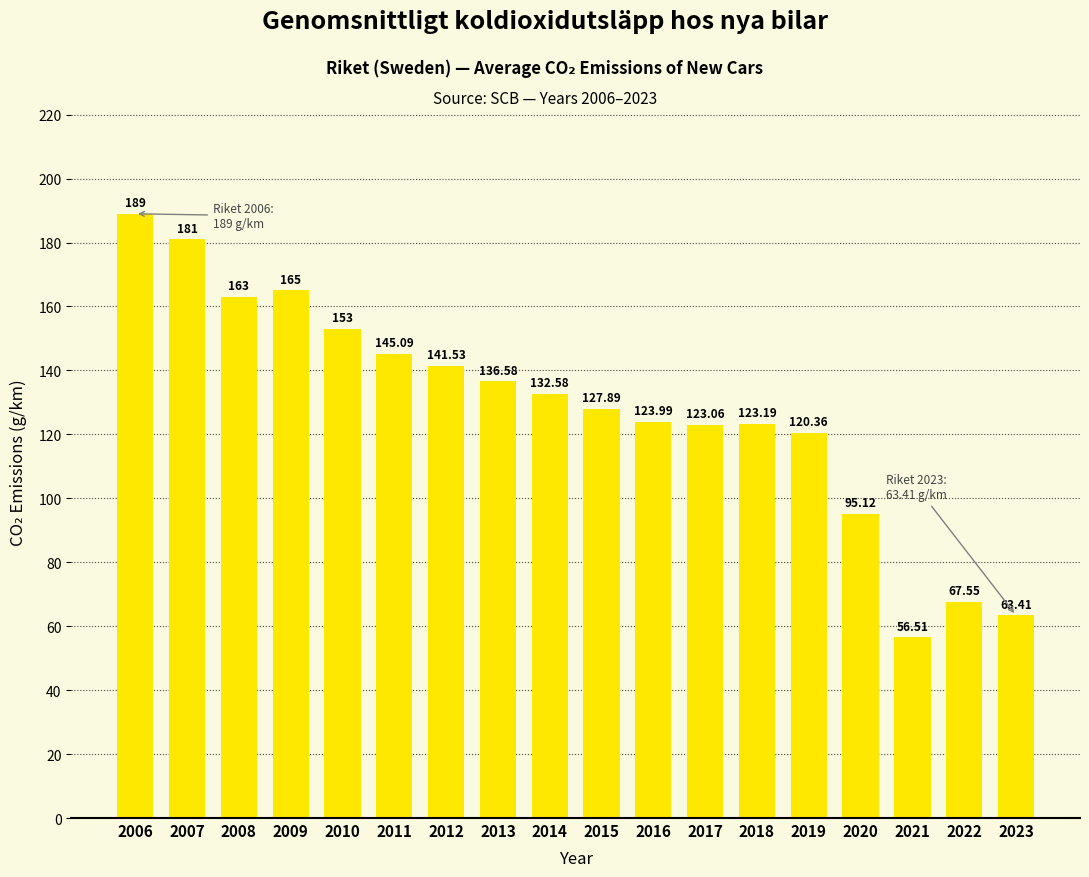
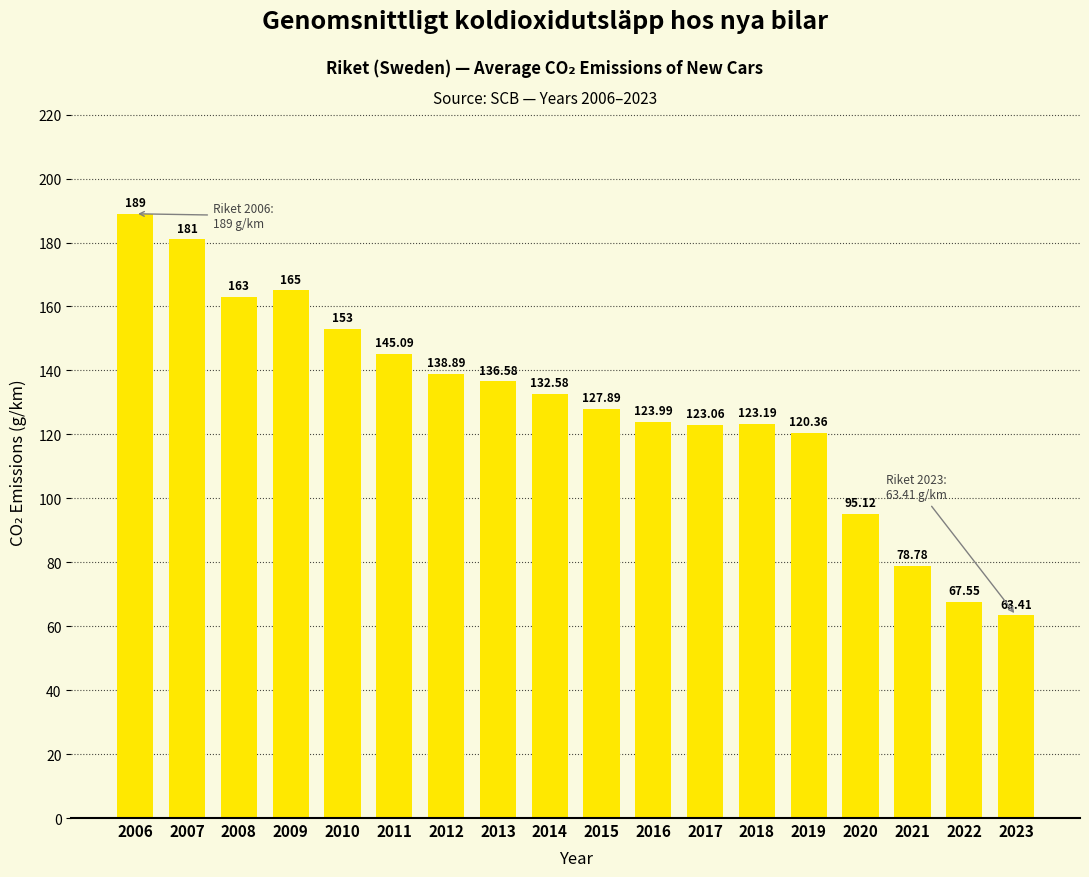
  {
    "2006": 189,
    "2008": 163,
    "2009": 165,
    "2010": 153,
    "2011": 145.09,
-   "2012": 141.53,
+   "2012": 138.89,
    "2013": 136.58,
    "2014": 132.58,
    "2015": 127.89,
    "2016": 123.99,
    "2017": 123.06,
    "2018": 123.19,
    "2019": 120.36,
    "2020": 95.12,
-   "2021": 56.51,
+   "2021": 78.78,
    "2023": 63.41
  }
